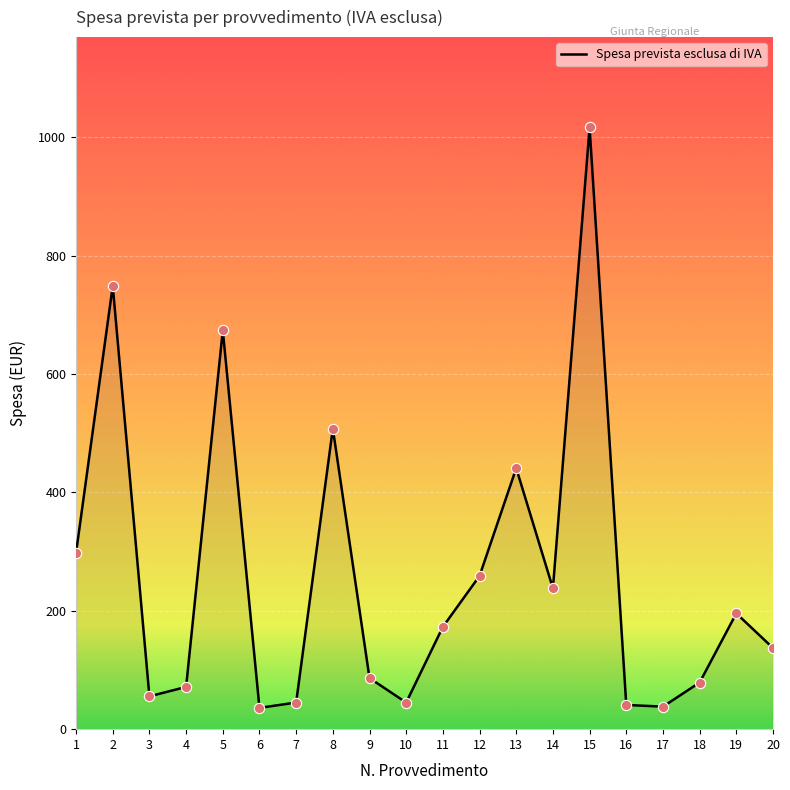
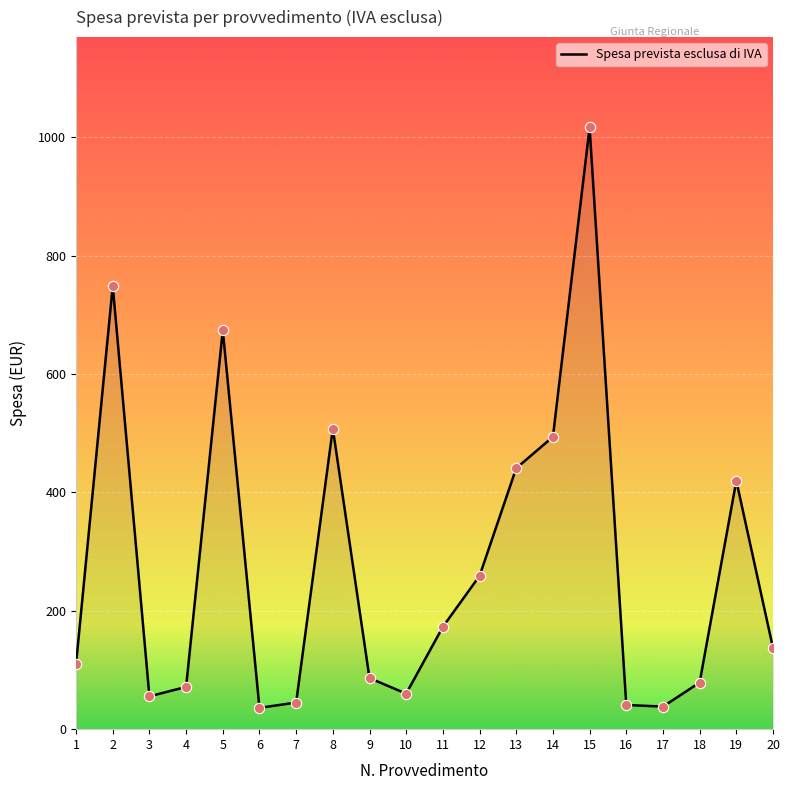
  {
-   "1": 300,
+   "1": 110,
    "2": 750,
    "3": 60,
    "4": 70,
    "5": 670,
    "6": 40,
    "7": 50,
    "8": 510,
    "9": 90,
-   "10": 50,
+   "10": 60,
    "11": 170,
    "12": 260,
    "13": 440,
-   "14": 240,
+   "14": 490,
    "15": 1020,
    "16": 40,
    "17": 40,
    "18": 80,
-   "19": 200,
+   "19": 420,
    "20": 140
  }
